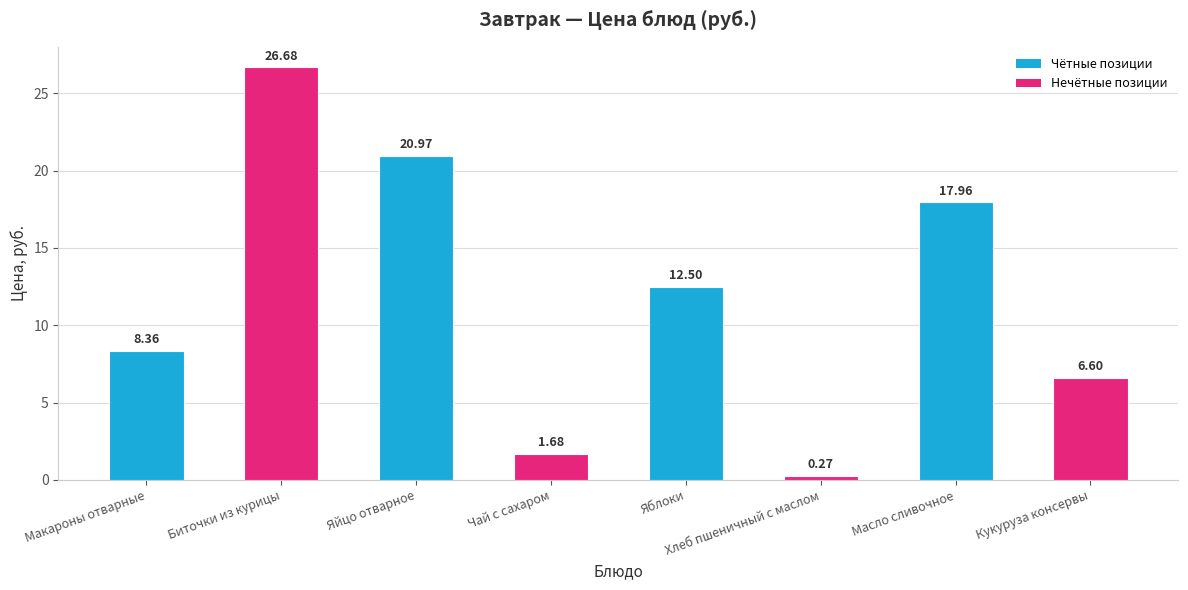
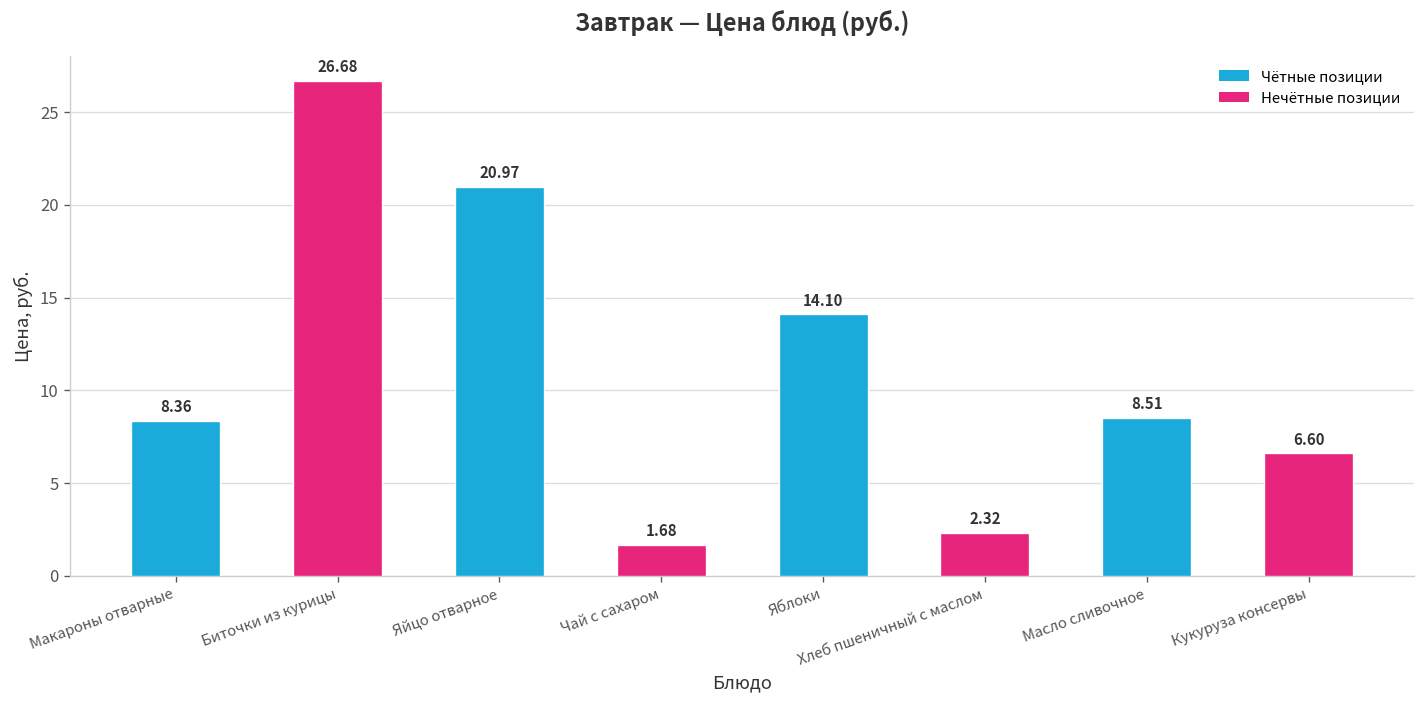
  {
    "Макароны отварные": 8.36,
    "Биточки из курицы": 26.68,
    "Яйцо отварное": 20.97,
    "Чай с сахаром": 1.68,
-   "Яблоки": 12.50,
-   "Хлеб пшеничный с маслом": 0.27,
-   "Масло сливочное": 17.96,
+   "Яблоки": 14.10,
+   "Хлеб пшеничный с маслом": 2.32,
+   "Масло сливочное": 8.51,
    "Кукуруза консервы": 6.60
  }
